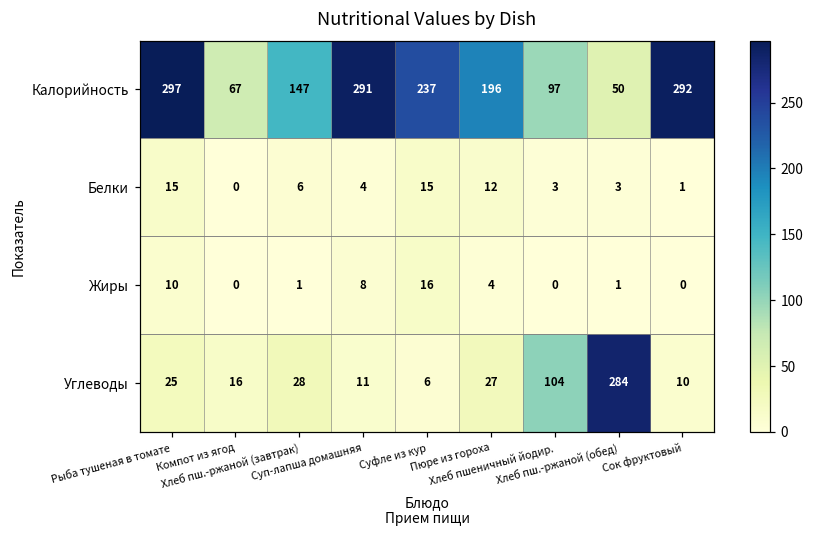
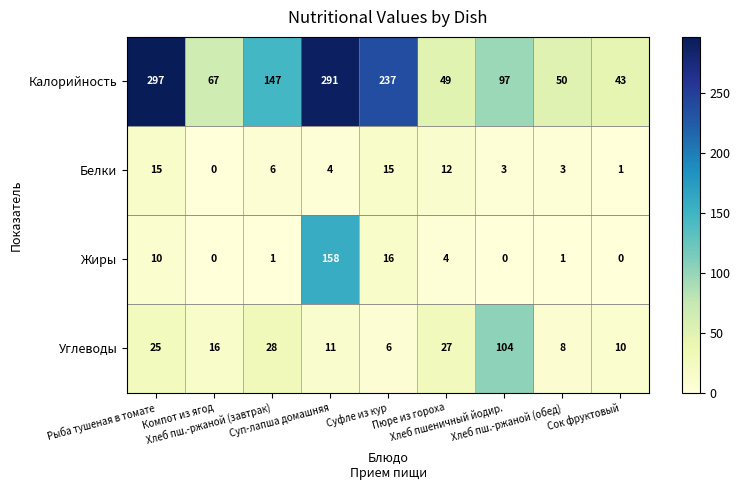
  {
    "Калорийность": {
      "Рыба тушеная в томате": 297,
      "Компот из ягод": 67,
      "Хлеб пш.-ржаной (завтрак)": 147,
      "Суп-лапша домашняя": 291,
      "Суфле из кур": 237,
-     "Пюре из гороха": 196,
+     "Пюре из гороха": 49,
      "Хлеб пшеничный йодир.": 97,
      "Хлеб пш.-ржаной (обед)": 50,
-     "Сок фруктовый": 292
+     "Сок фруктовый": 43
    },
    "Белки": {
      "Рыба тушеная в томате": 15,
      "Компот из ягод": 0,
      "Хлеб пш.-ржаной (завтрак)": 6,
      "Суп-лапша домашняя": 4,
      "Суфле из кур": 15,
      "Пюре из гороха": 12,
      "Хлеб пшеничный йодир.": 3,
      "Хлеб пш.-ржаной (обед)": 3,
      "Сок фруктовый": 1
    },
    "Жиры": {
      "Рыба тушеная в томате": 10,
      "Компот из ягод": 0,
      "Хлеб пш.-ржаной (завтрак)": 1,
-     "Суп-лапша домашняя": 8,
+     "Суп-лапша домашняя": 158,
      "Суфле из кур": 16,
      "Пюре из гороха": 4,
      "Хлеб пшеничный йодир.": 0,
      "Хлеб пш.-ржаной (обед)": 1,
      "Сок фруктовый": 0
    },
    "Углеводы": {
      "Рыба тушеная в томате": 25,
      "Компот из ягод": 16,
      "Хлеб пш.-ржаной (завтрак)": 28,
      "Суп-лапша домашняя": 11,
      "Суфле из кур": 6,
      "Пюре из гороха": 27,
      "Хлеб пшеничный йодир.": 104,
-     "Хлеб пш.-ржаной (обед)": 284,
+     "Хлеб пш.-ржаной (обед)": 8,
      "Сок фруктовый": 10
    }
  }
